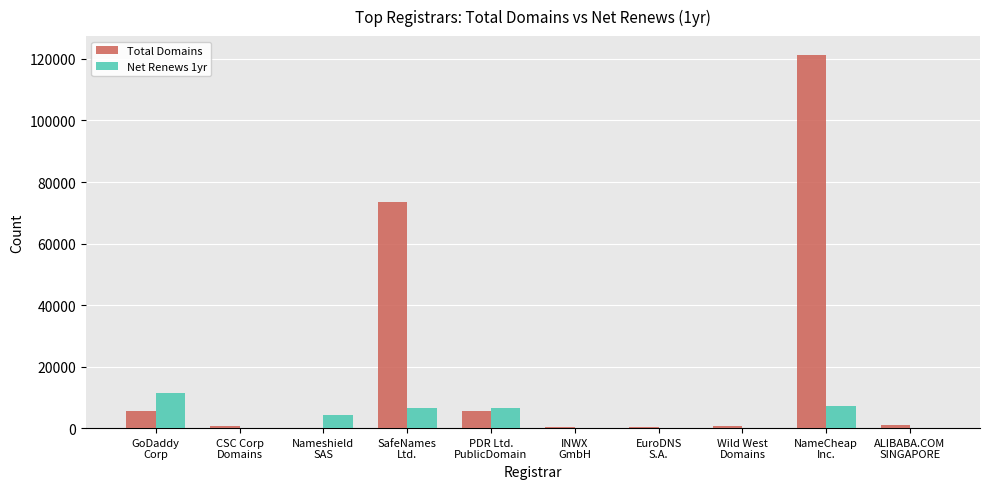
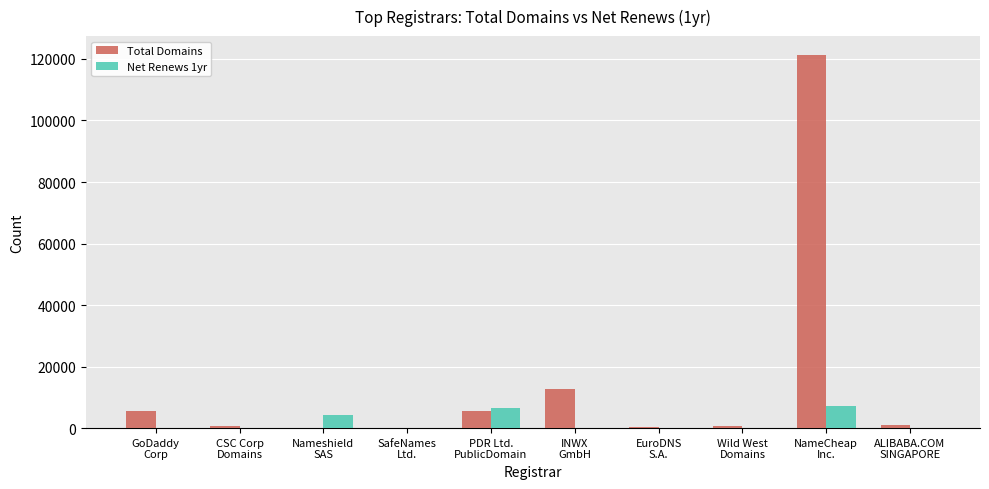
  {
    "Total Domains": {
      "GoDaddy Corp": 6000,
-     "SafeNames Ltd.": 73000,
+     "SafeNames Ltd.": 0,
      "PDR Ltd. PublicDomain": 6000,
-     "INWX GmbH": 0,
+     "INWX GmbH": 13000,
      "NameCheap Inc.": 121000,
      "ALIBABA.COM SINGAPORE": 1000
    },
    "Net Renews 1yr": {
-     "GoDaddy Corp": 12000,
+     "GoDaddy Corp": 0,
      "Nameshield SAS": 4000,
-     "SafeNames Ltd.": 7000,
+     "SafeNames Ltd.": 0,
      "PDR Ltd. PublicDomain": 7000,
      "NameCheap Inc.": 7000
    }
  }
